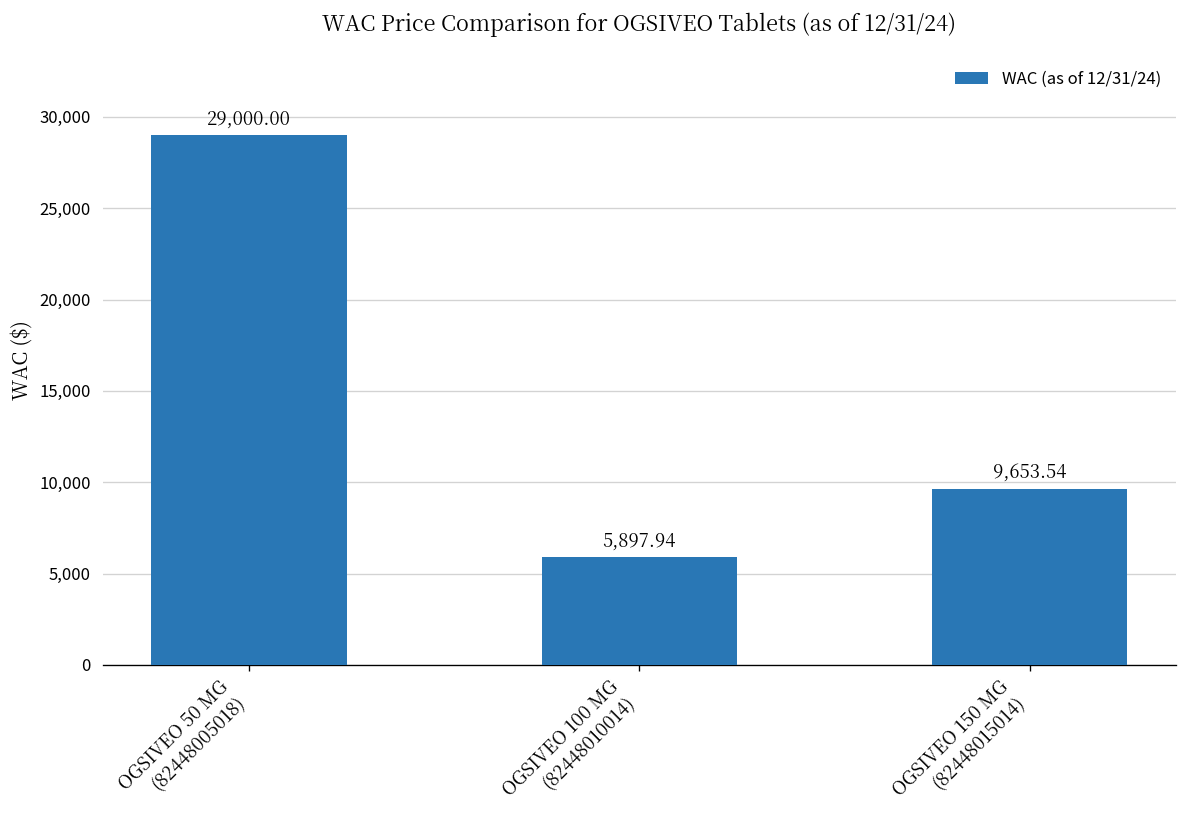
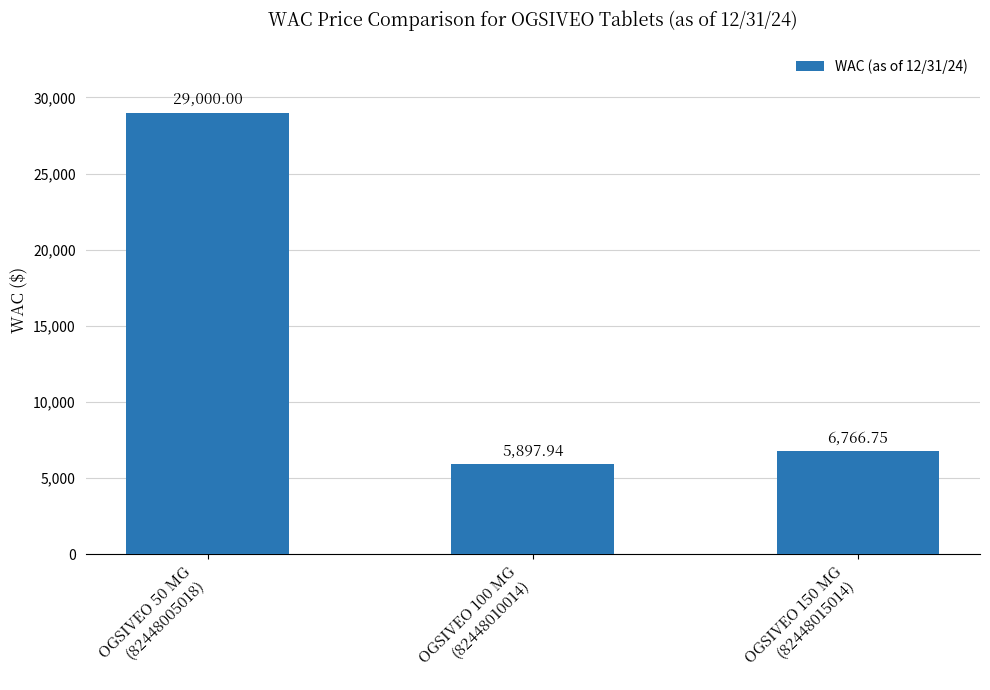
  {
    "OGSIVEO 50 MG (82448005018)": "29,000.00",
    "OGSIVEO 100 MG (82448010014)": "5,897.94",
-   "OGSIVEO 150 MG (82448015014)": "9,653.54"
+   "OGSIVEO 150 MG (82448015014)": "6,766.75"
  }
